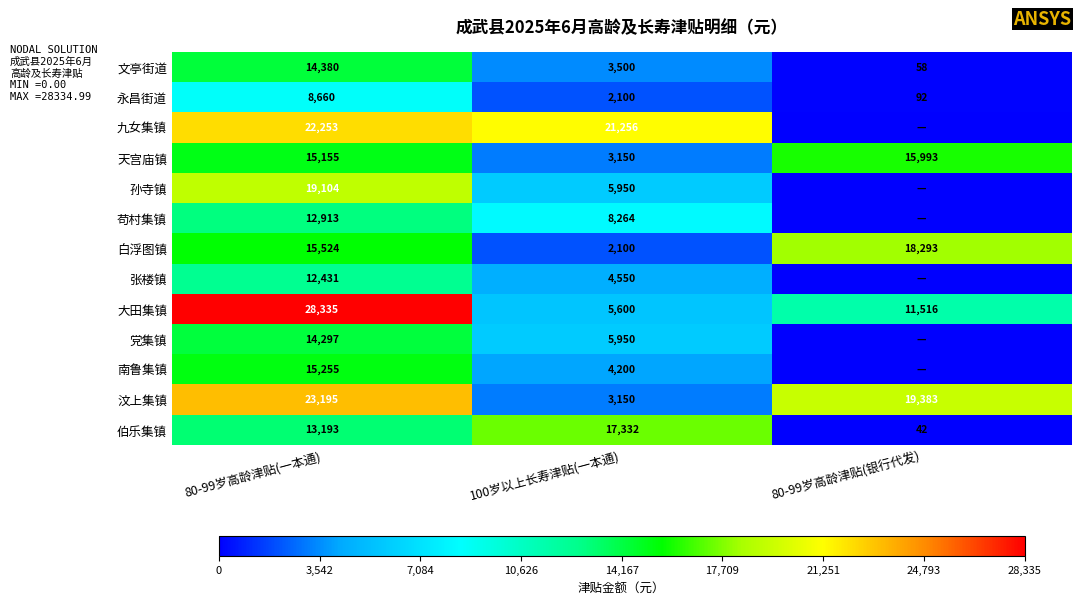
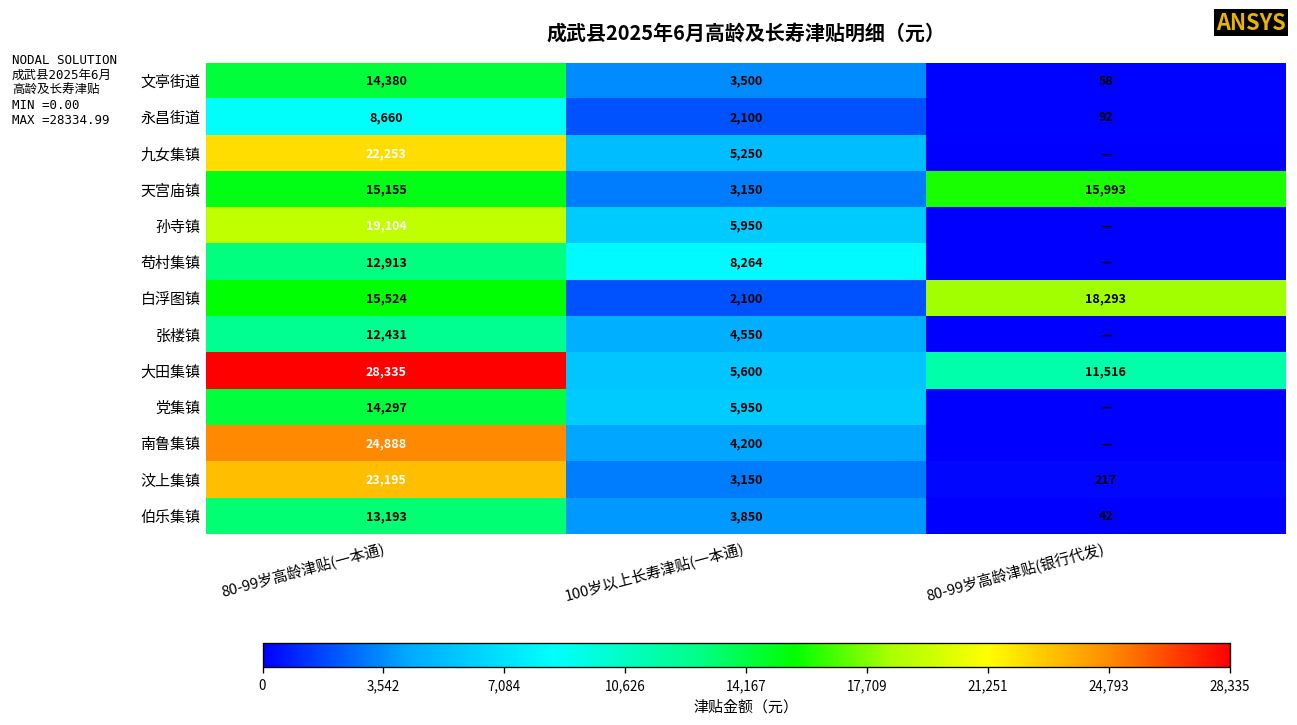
  {
    "文亭街道": {
      "80-99岁高龄津贴(一本通)": "14,380",
      "100岁以上长寿津贴(一本通)": "3,500",
      "80-99岁高龄津贴(银行代发)": "58"
    },
    "永昌街道": {
      "80-99岁高龄津贴(一本通)": "8,660",
      "100岁以上长寿津贴(一本通)": "2,100",
      "80-99岁高龄津贴(银行代发)": "92"
    },
    "九女集镇": {
      "80-99岁高龄津贴(一本通)": "22,253",
-     "100岁以上长寿津贴(一本通)": "21,256"
+     "100岁以上长寿津贴(一本通)": "5,250"
    },
    "天宫庙镇": {
      "80-99岁高龄津贴(一本通)": "15,155",
      "100岁以上长寿津贴(一本通)": "3,150",
      "80-99岁高龄津贴(银行代发)": "15,993"
    },
    "孙寺镇": {
      "80-99岁高龄津贴(一本通)": "19,104",
      "100岁以上长寿津贴(一本通)": "5,950"
    },
    "苟村集镇": {
      "80-99岁高龄津贴(一本通)": "12,913",
      "100岁以上长寿津贴(一本通)": "8,264"
    },
    "白浮图镇": {
      "80-99岁高龄津贴(一本通)": "15,524",
      "100岁以上长寿津贴(一本通)": "2,100",
      "80-99岁高龄津贴(银行代发)": "18,293"
    },
    "张楼镇": {
      "80-99岁高龄津贴(一本通)": "12,431",
      "100岁以上长寿津贴(一本通)": "4,550"
    },
    "大田集镇": {
      "80-99岁高龄津贴(一本通)": "28,335",
      "100岁以上长寿津贴(一本通)": "5,600",
      "80-99岁高龄津贴(银行代发)": "11,516"
    },
    "党集镇": {
      "80-99岁高龄津贴(一本通)": "14,297",
      "100岁以上长寿津贴(一本通)": "5,950"
    },
    "南鲁集镇": {
-     "80-99岁高龄津贴(一本通)": "15,255",
+     "80-99岁高龄津贴(一本通)": "24,888",
      "100岁以上长寿津贴(一本通)": "4,200"
    },
    "汶上集镇": {
      "80-99岁高龄津贴(一本通)": "23,195",
      "100岁以上长寿津贴(一本通)": "3,150",
-     "80-99岁高龄津贴(银行代发)": "19,383"
+     "80-99岁高龄津贴(银行代发)": "217"
    },
    "伯乐集镇": {
      "80-99岁高龄津贴(一本通)": "13,193",
-     "100岁以上长寿津贴(一本通)": "17,332",
+     "100岁以上长寿津贴(一本通)": "3,850",
      "80-99岁高龄津贴(银行代发)": "42"
    }
  }
